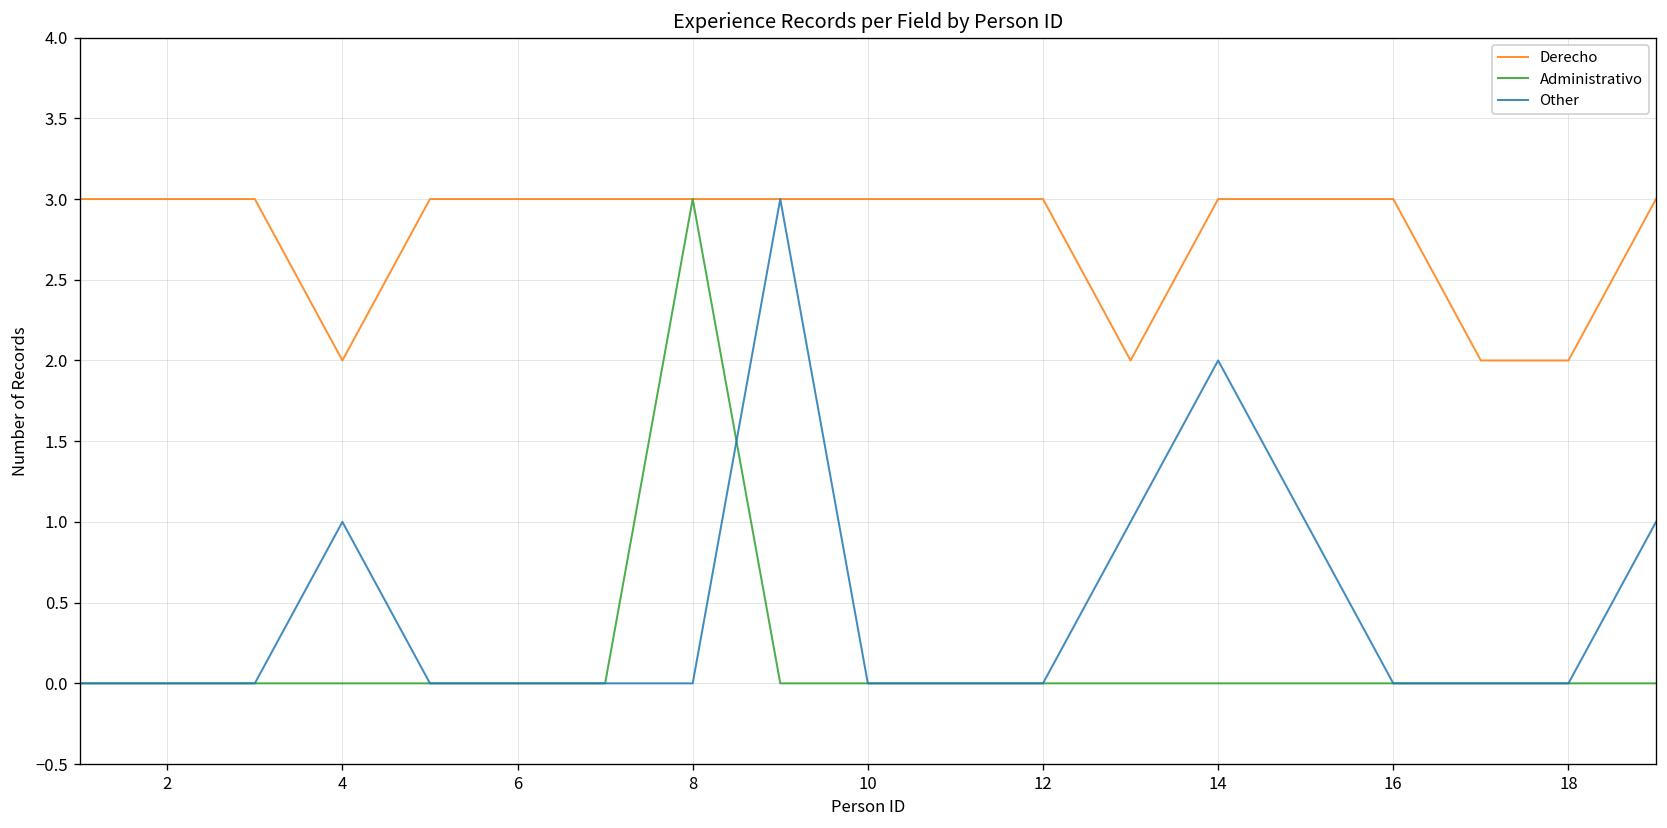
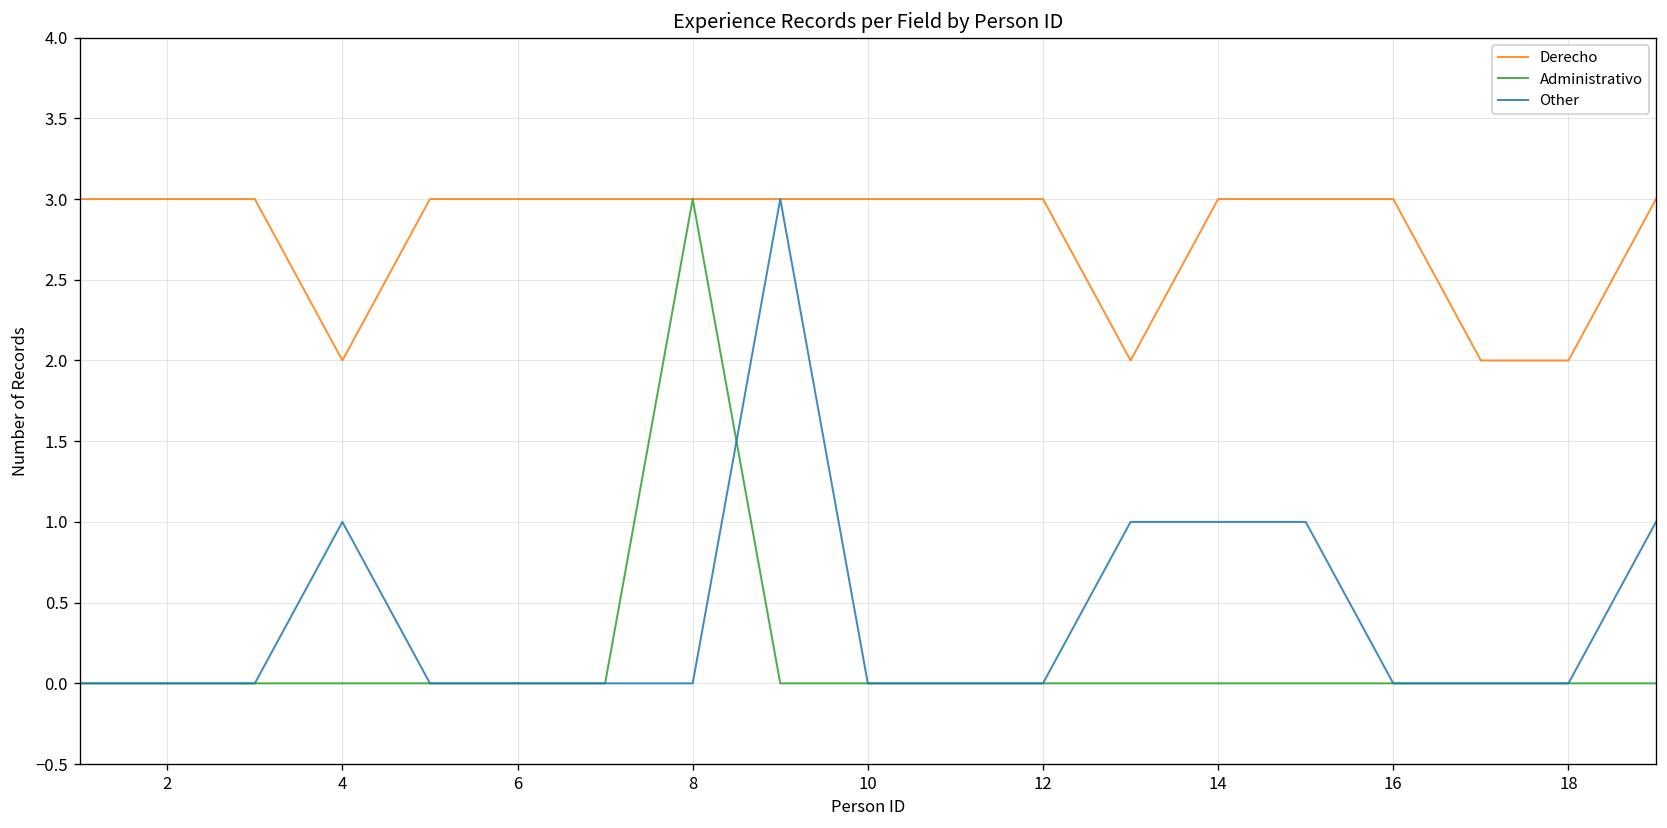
  {
    "Derecho": {
      "2": 3,
      "4": 2,
      "6": 3,
      "10": 3,
      "12": 3,
      "14": 3,
      "16": 3,
      "18": 2
    },
    "Administrativo": {
      "4": 0,
      "14": 0
    },
    "Other": {
      "4": 1,
      "8": 0,
-     "14": 2
+     "14": 1
    }
  }
